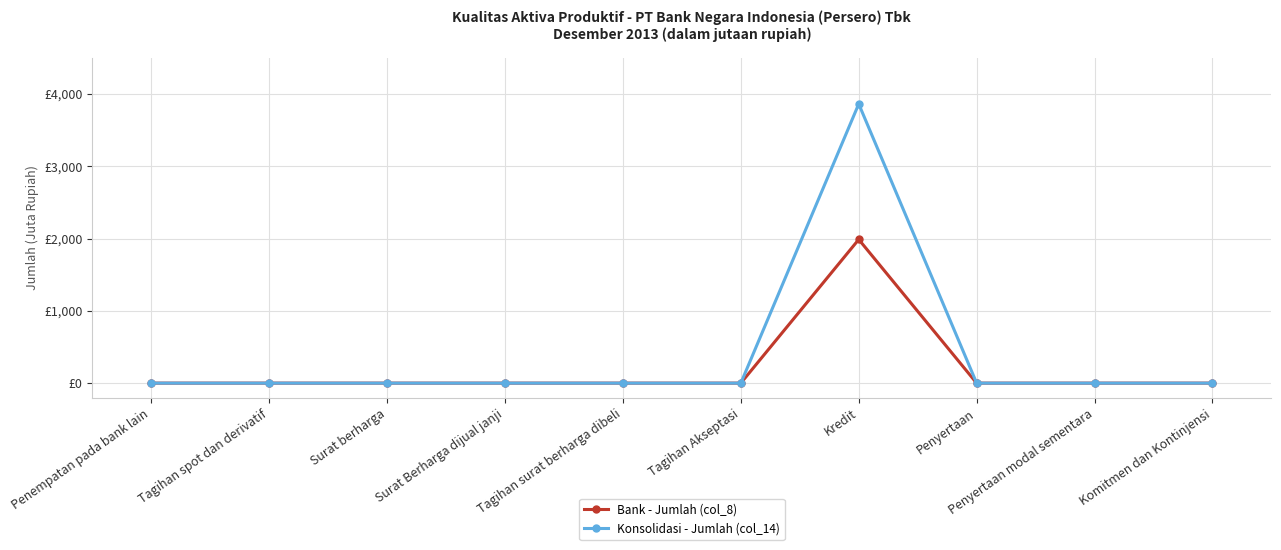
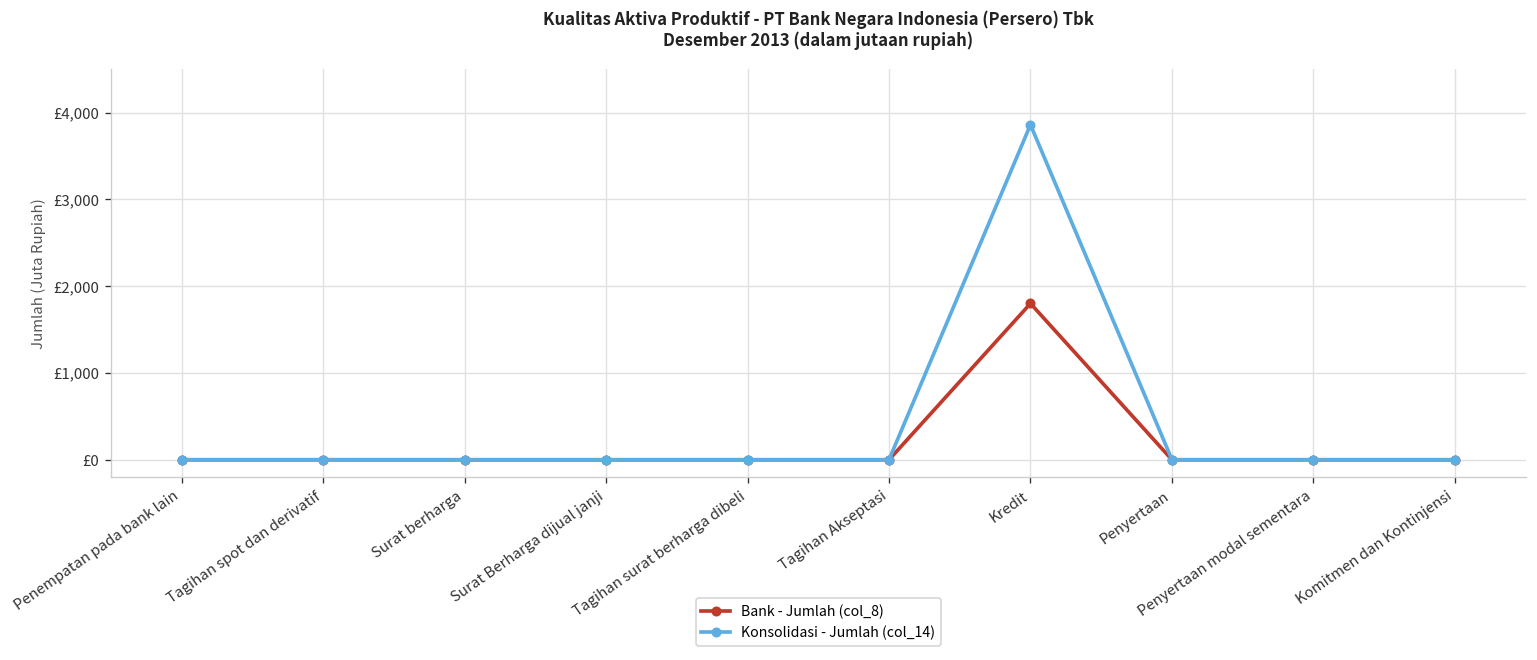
  {
    "Bank - Jumlah (col_8)": {
-     "Kredit": "£2,000"
+     "Kredit": "£1,800"
    },
    "Konsolidasi - Jumlah (col_14)": {
      "Kredit": "£3,900"
    }
  }
